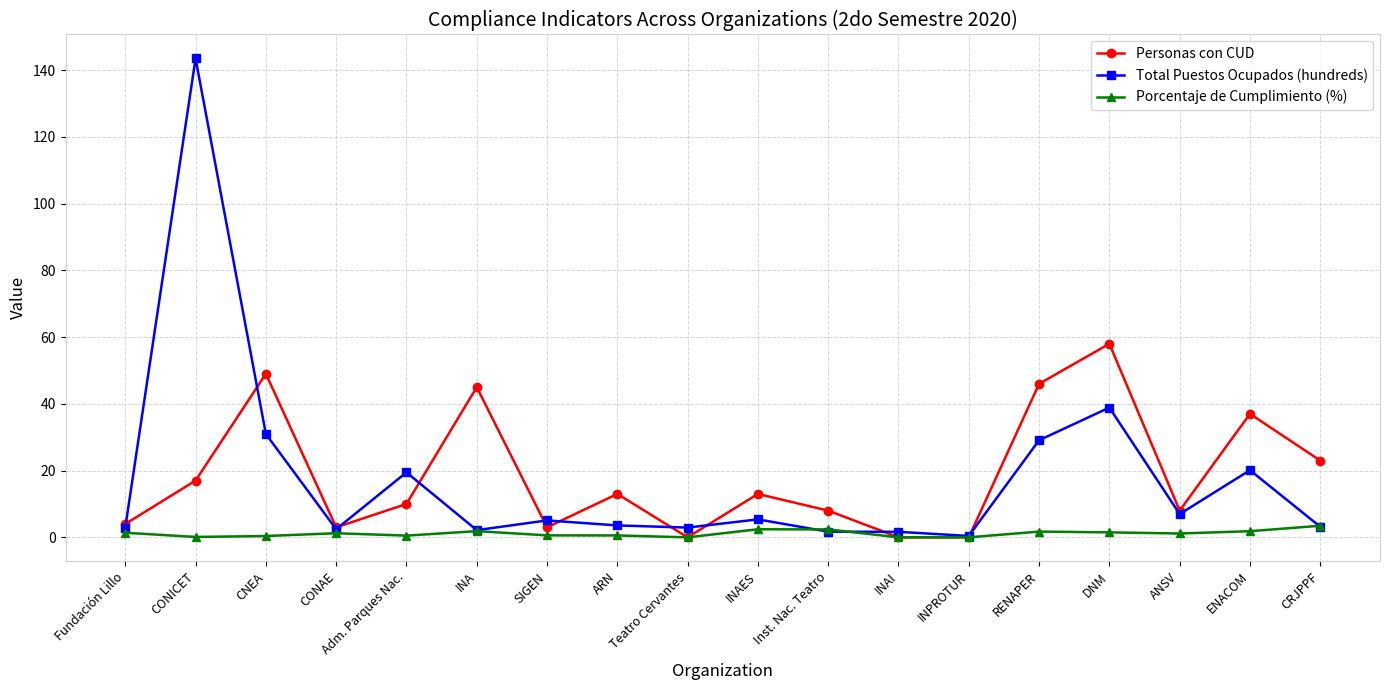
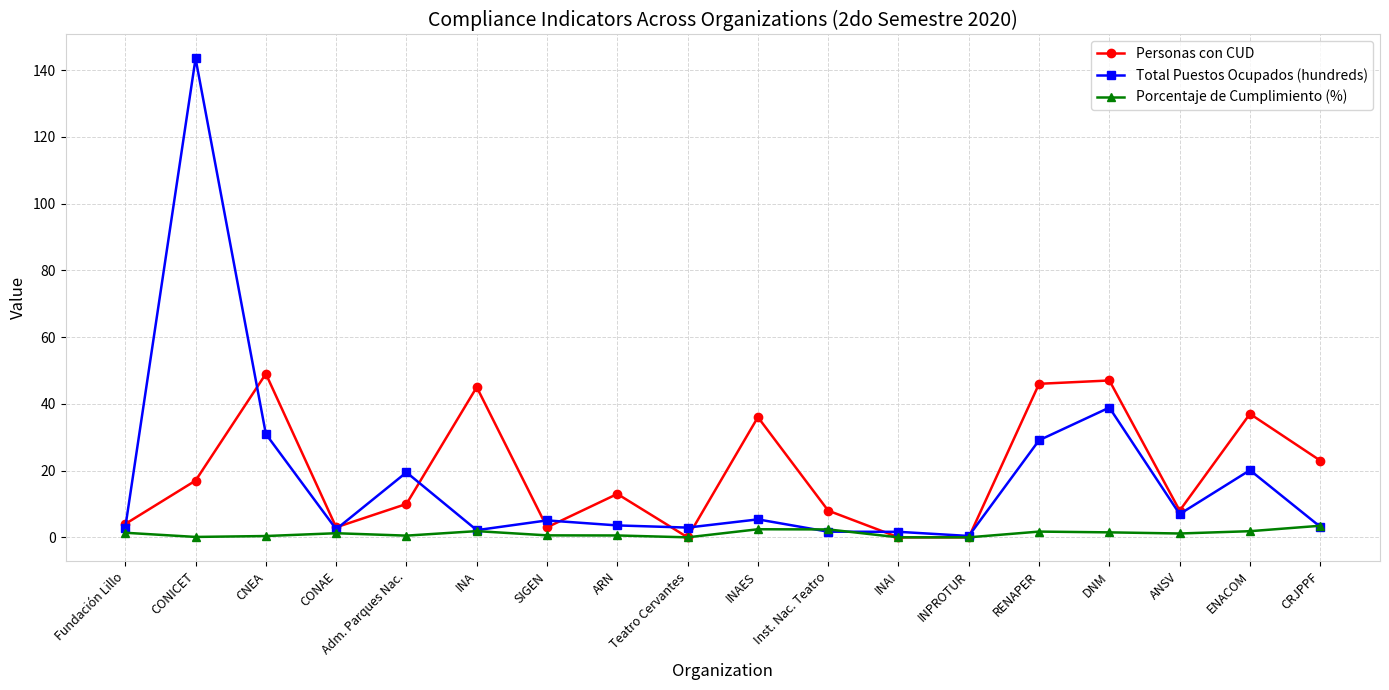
  {
    "Personas con CUD": {
      "Fundación Lillo": 4,
      "CONICET": 17,
      "CNEA": 49,
      "Adm. Parques Nac.": 10,
      "INA": 45,
      "SIGEN": 3,
      "ARN": 13,
-     "INAES": 13,
+     "INAES": 36,
      "Inst. Nac. Teatro": 8,
      "RENAPER": 46,
-     "DNM": 58,
+     "DNM": 47,
      "ANSV": 8,
      "ENACOM": 37,
      "CRJPPF": 23
    },
    "Total Puestos Ocupados (hundreds)": {
      "Fundación Lillo": 3,
      "CONICET": 143,
      "CNEA": 31,
      "Adm. Parques Nac.": 19,
      "SIGEN": 5,
      "ARN": 4,
      "Teatro Cervantes": 3,
      "INAES": 5,
      "INAI": 2,
      "RENAPER": 29,
      "DNM": 39,
      "ANSV": 7,
      "ENACOM": 20
    },
    "Porcentaje de Cumplimiento (%)": {
      "Fundación Lillo": 1,
      "CONICET": 0,
      "CNEA": 0,
      "CONAE": 1,
      "Adm. Parques Nac.": 1,
      "SIGEN": 1,
      "ARN": 1,
      "INAES": 2,
      "RENAPER": 2,
      "DNM": 1,
      "ANSV": 1,
      "ENACOM": 2
    }
  }
